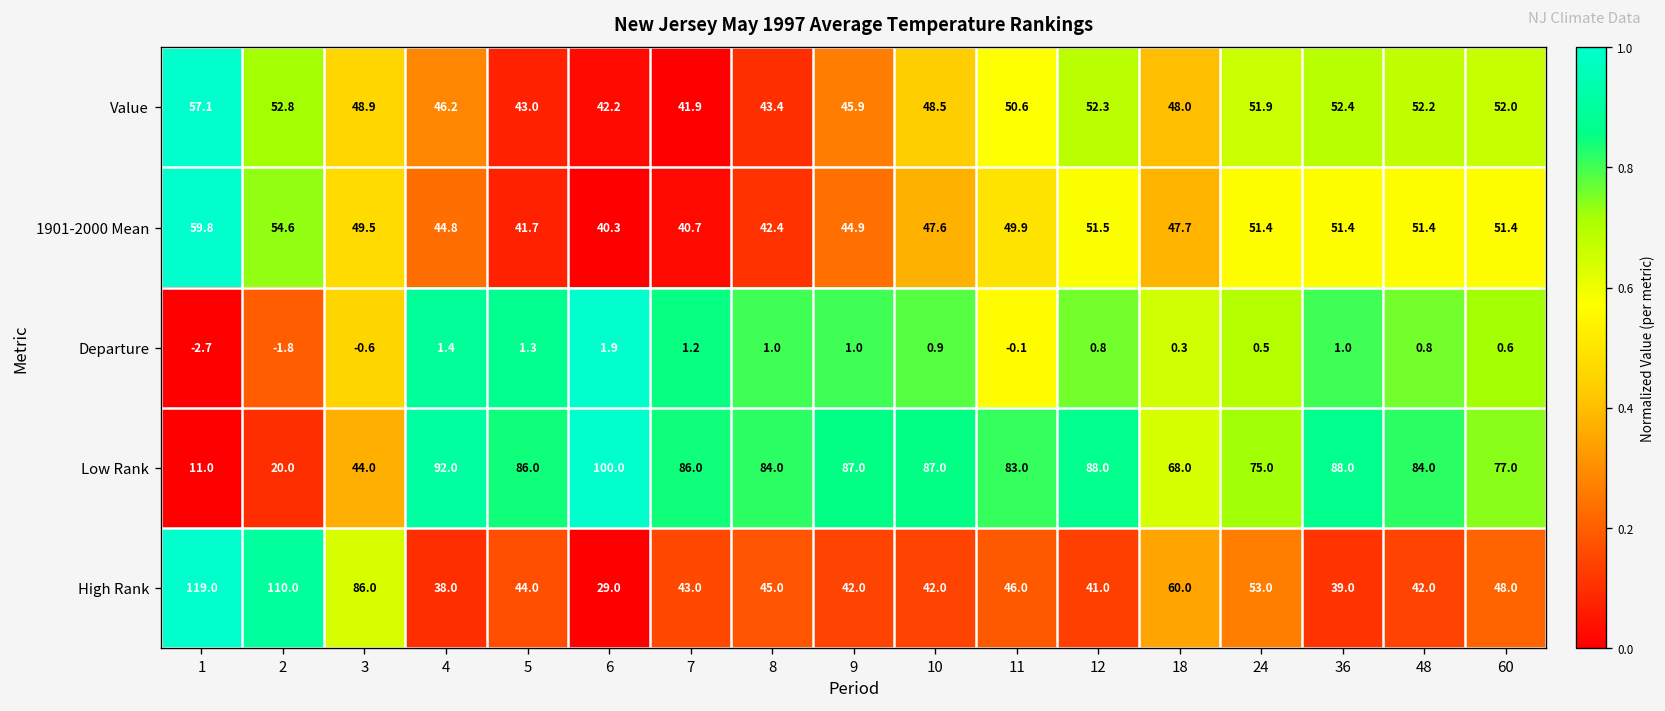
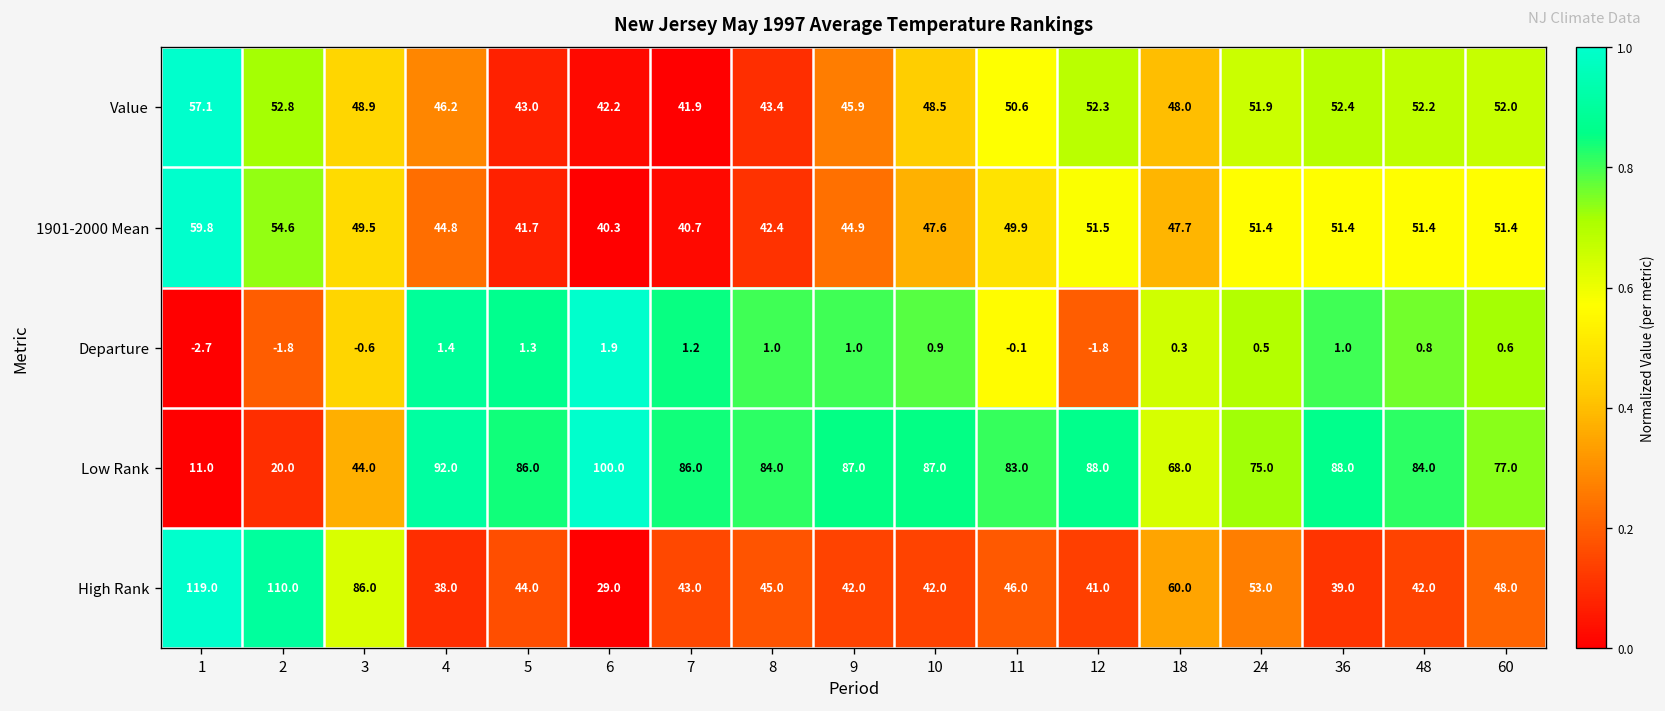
  {
    "Value": {
      "1": 57.1,
      "2": 52.8,
      "3": 48.9,
      "4": 46.2,
      "5": 43.0,
      "6": 42.2,
      "7": 41.9,
      "8": 43.4,
      "9": 45.9,
      "10": 48.5,
      "11": 50.6,
      "12": 52.3,
      "18": 48.0,
      "24": 51.9,
      "36": 52.4,
      "48": 52.2,
      "60": 52.0
    },
    "1901-2000 Mean": {
      "1": 59.8,
      "2": 54.6,
      "3": 49.5,
      "4": 44.8,
      "5": 41.7,
      "6": 40.3,
      "7": 40.7,
      "8": 42.4,
      "9": 44.9,
      "10": 47.6,
      "11": 49.9,
      "12": 51.5,
      "18": 47.7,
      "24": 51.4,
      "36": 51.4,
      "48": 51.4,
      "60": 51.4
    },
    "Departure": {
      "1": -2.7,
      "2": -1.8,
      "3": -0.6,
      "4": 1.4,
      "5": 1.3,
      "6": 1.9,
      "7": 1.2,
      "8": 1.0,
      "9": 1.0,
      "10": 0.9,
      "11": -0.1,
-     "12": 0.8,
+     "12": -1.8,
      "18": 0.3,
      "24": 0.5,
      "36": 1.0,
      "48": 0.8,
      "60": 0.6
    },
    "Low Rank": {
      "1": 11.0,
      "2": 20.0,
      "3": 44.0,
      "4": 92.0,
      "5": 86.0,
      "6": 100.0,
      "7": 86.0,
      "8": 84.0,
      "9": 87.0,
      "10": 87.0,
      "11": 83.0,
      "12": 88.0,
      "18": 68.0,
      "24": 75.0,
      "36": 88.0,
      "48": 84.0,
      "60": 77.0
    },
    "High Rank": {
      "1": 119.0,
      "2": 110.0,
      "3": 86.0,
      "4": 38.0,
      "5": 44.0,
      "6": 29.0,
      "7": 43.0,
      "8": 45.0,
      "9": 42.0,
      "10": 42.0,
      "11": 46.0,
      "12": 41.0,
      "18": 60.0,
      "24": 53.0,
      "36": 39.0,
      "48": 42.0,
      "60": 48.0
    }
  }
